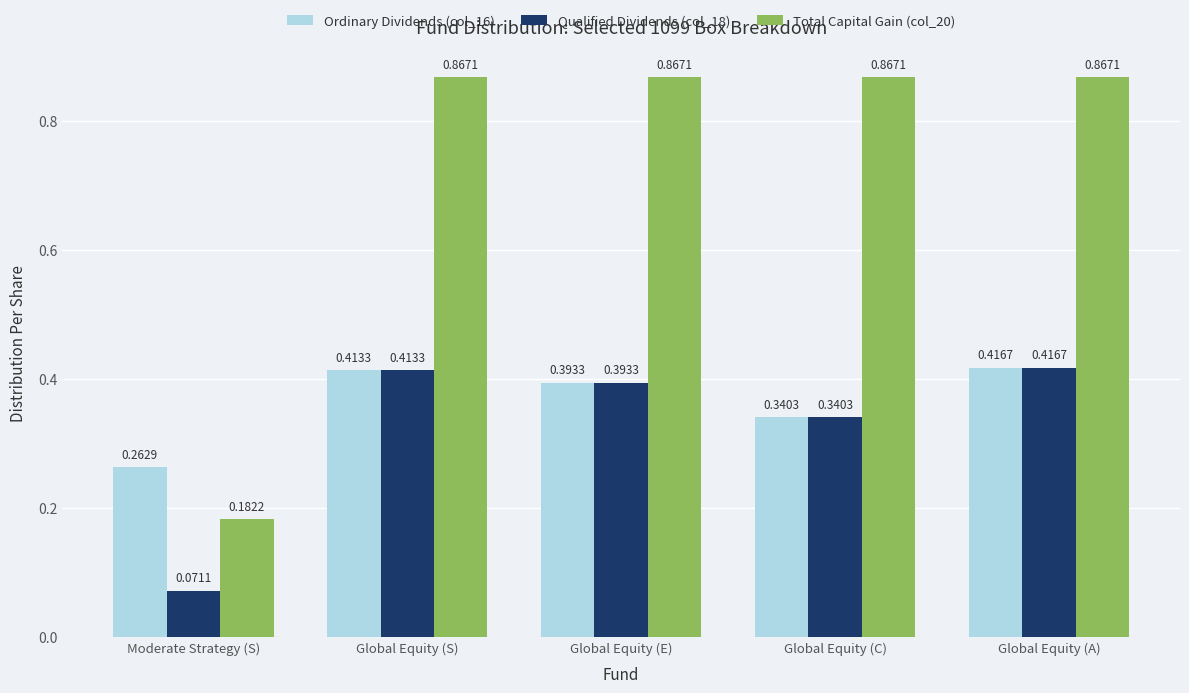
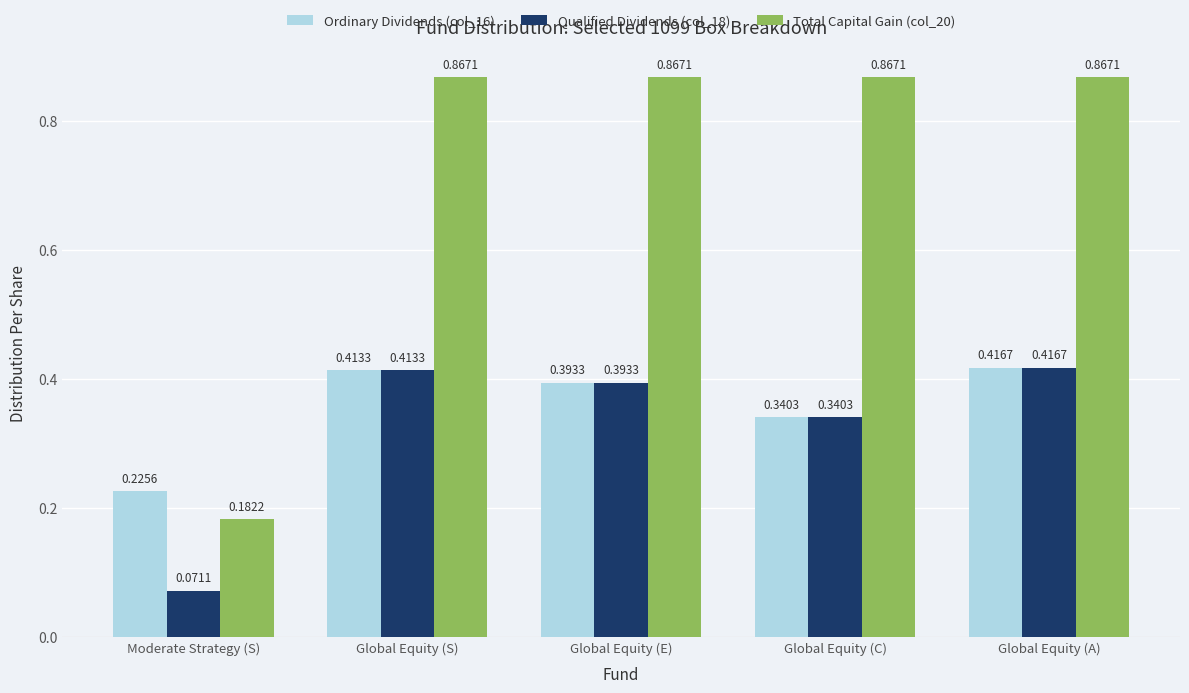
  {
    "Ordinary Dividends (col_16)": {
-     "Moderate Strategy (S)": 0.2629,
+     "Moderate Strategy (S)": 0.2256,
      "Global Equity (S)": 0.4133,
      "Global Equity (E)": 0.3933,
      "Global Equity (C)": 0.3403,
      "Global Equity (A)": 0.4167
    },
    "Qualified Dividends (col_18)": {
      "Moderate Strategy (S)": 0.0711,
      "Global Equity (S)": 0.4133,
      "Global Equity (E)": 0.3933,
      "Global Equity (C)": 0.3403,
      "Global Equity (A)": 0.4167
    },
    "Total Capital Gain (col_20)": {
      "Moderate Strategy (S)": 0.1822,
      "Global Equity (S)": 0.8671,
      "Global Equity (E)": 0.8671,
      "Global Equity (C)": 0.8671,
      "Global Equity (A)": 0.8671
    }
  }
